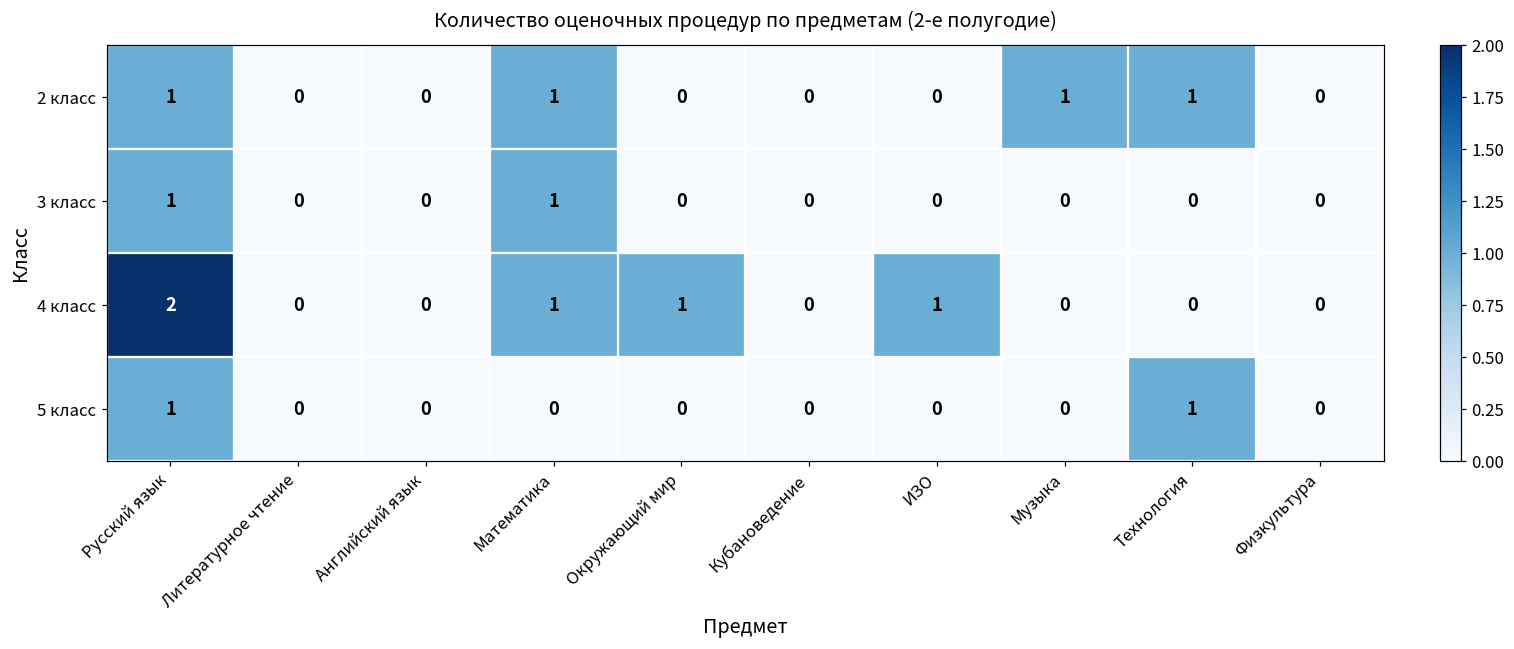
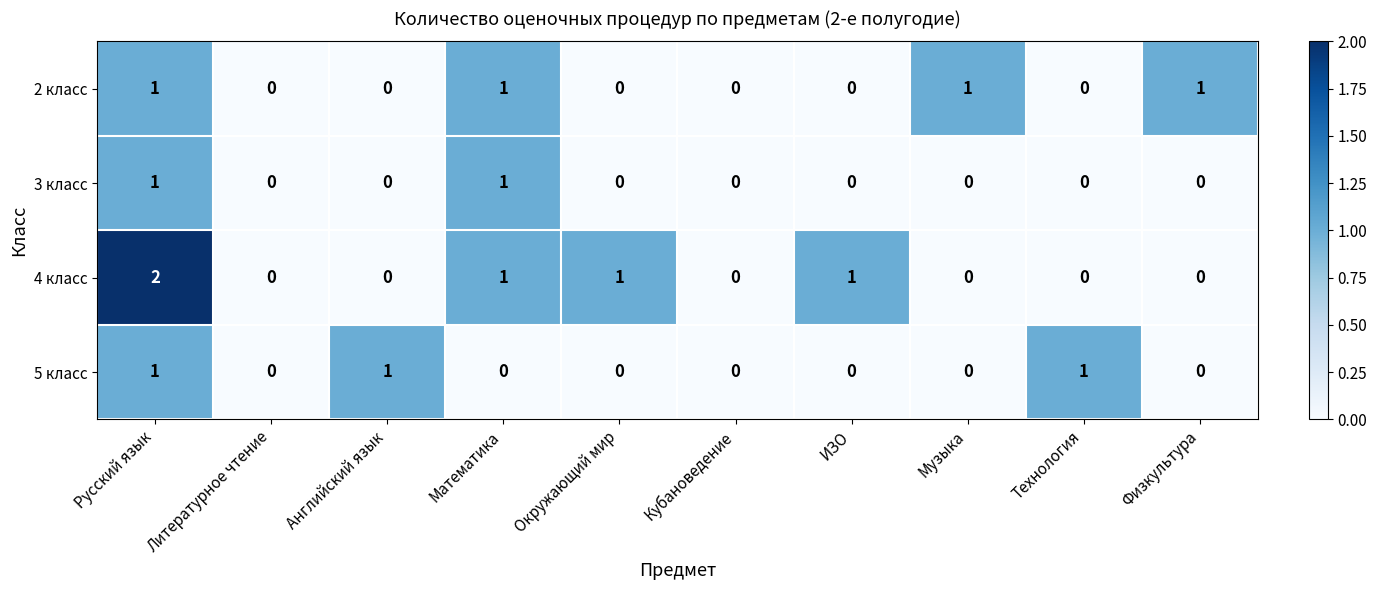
  {
    "2 класс": {
      "Русский язык": 1,
      "Литературное чтение": 0,
      "Английский язык": 0,
      "Математика": 1,
      "Окружающий мир": 0,
      "Кубановедение": 0,
      "ИЗО": 0,
      "Музыка": 1,
-     "Технология": 1,
-     "Физкультура": 0
+     "Технология": 0,
+     "Физкультура": 1
    },
    "3 класс": {
      "Русский язык": 1,
      "Литературное чтение": 0,
      "Английский язык": 0,
      "Математика": 1,
      "Окружающий мир": 0,
      "Кубановедение": 0,
      "ИЗО": 0,
      "Музыка": 0,
      "Технология": 0,
      "Физкультура": 0
    },
    "4 класс": {
      "Русский язык": 2,
      "Литературное чтение": 0,
      "Английский язык": 0,
      "Математика": 1,
      "Окружающий мир": 1,
      "Кубановедение": 0,
      "ИЗО": 1,
      "Музыка": 0,
      "Технология": 0,
      "Физкультура": 0
    },
    "5 класс": {
      "Русский язык": 1,
      "Литературное чтение": 0,
-     "Английский язык": 0,
+     "Английский язык": 1,
      "Математика": 0,
      "Окружающий мир": 0,
      "Кубановедение": 0,
      "ИЗО": 0,
      "Музыка": 0,
      "Технология": 1,
      "Физкультура": 0
    }
  }
